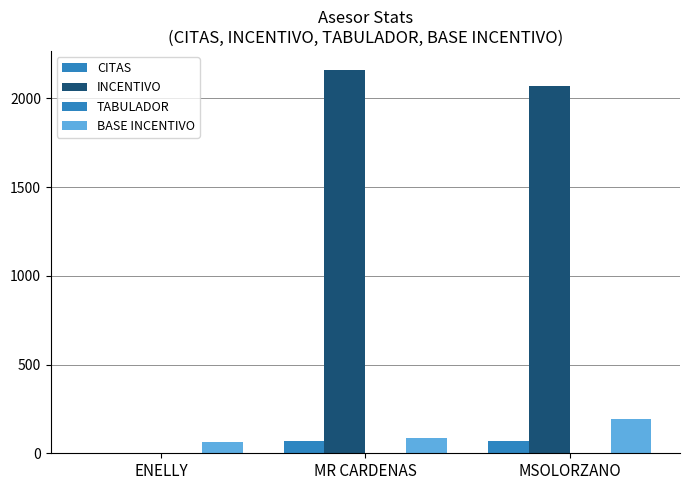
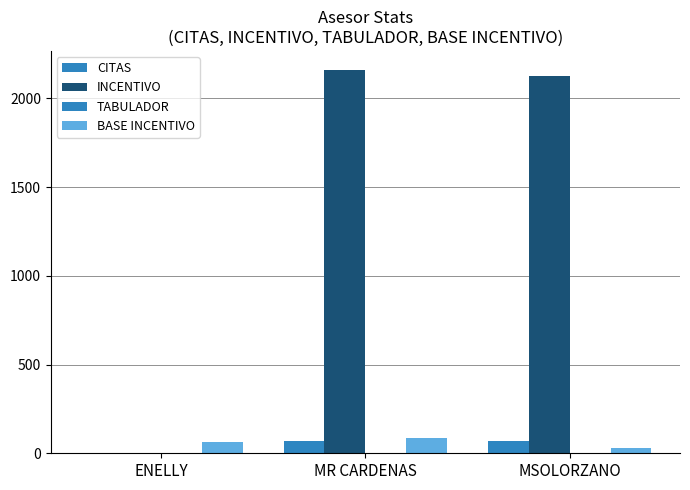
  {
    "INCENTIVO": {
      "ENELLY": 0,
      "MR CARDENAS": 2160,
-     "MSOLORZANO": 2070
+     "MSOLORZANO": 2130
    },
    "BASE INCENTIVO": {
      "ENELLY": 70,
      "MR CARDENAS": 80,
-     "MSOLORZANO": 190
+     "MSOLORZANO": 30
    }
  }
